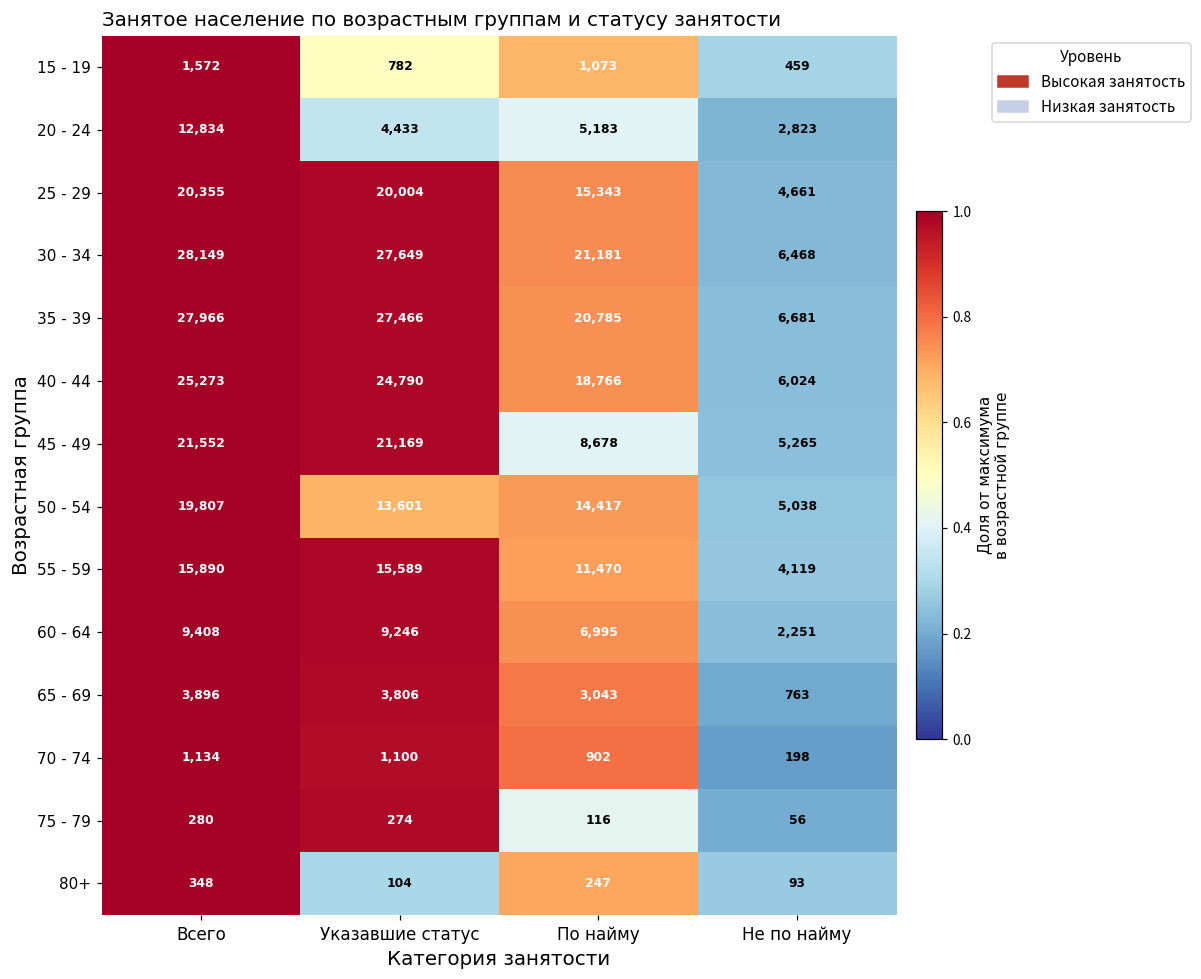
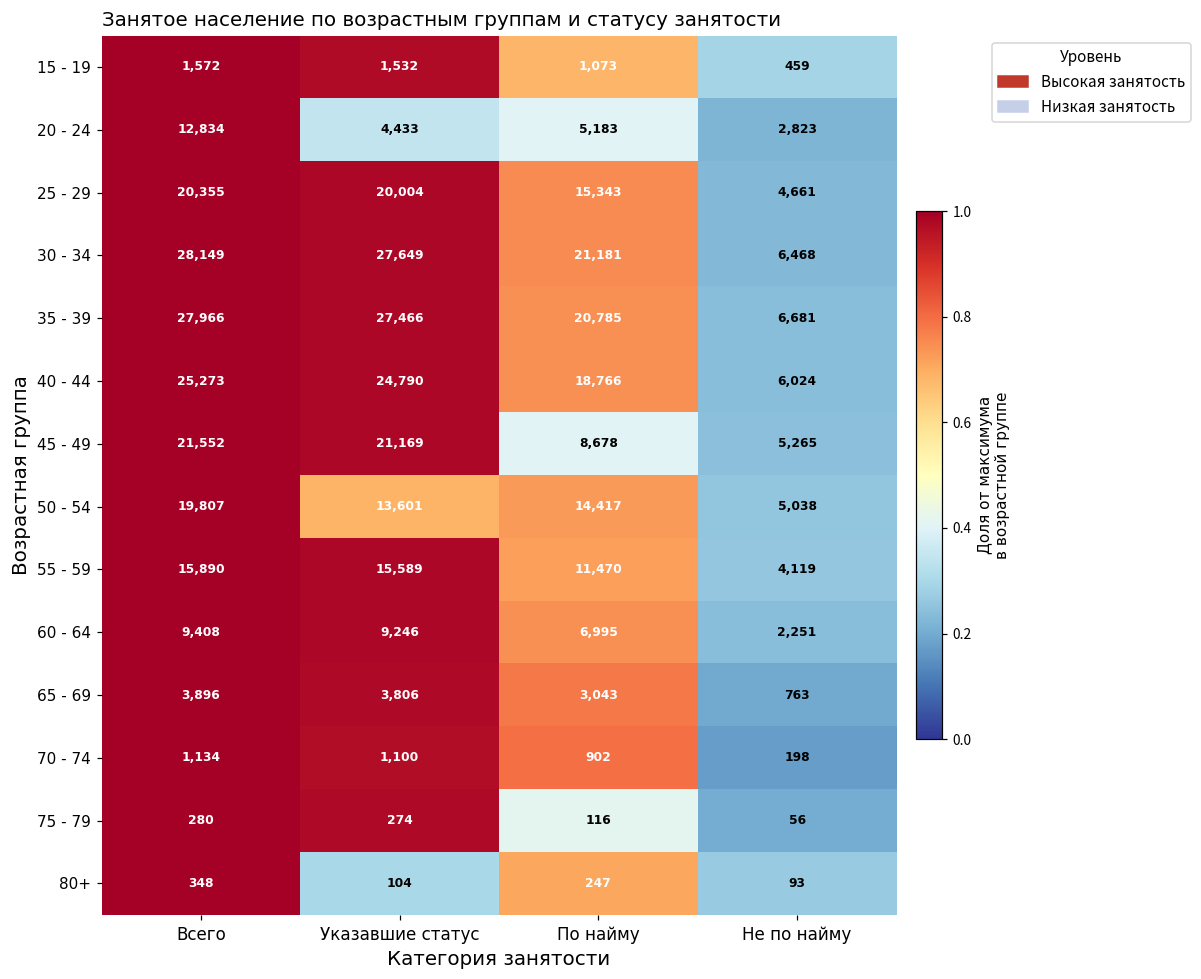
  {
    "15 - 19": {
      "Всего": "1,572",
-     "Указавшие статус": "782",
+     "Указавшие статус": "1,532",
      "По найму": "1,073",
      "Не по найму": "459"
    },
    "20 - 24": {
      "Всего": "12,834",
      "Указавшие статус": "4,433",
      "По найму": "5,183",
      "Не по найму": "2,823"
    },
    "25 - 29": {
      "Всего": "20,355",
      "Указавшие статус": "20,004",
      "По найму": "15,343",
      "Не по найму": "4,661"
    },
    "30 - 34": {
      "Всего": "28,149",
      "Указавшие статус": "27,649",
      "По найму": "21,181",
      "Не по найму": "6,468"
    },
    "35 - 39": {
      "Всего": "27,966",
      "Указавшие статус": "27,466",
      "По найму": "20,785",
      "Не по найму": "6,681"
    },
    "40 - 44": {
      "Всего": "25,273",
      "Указавшие статус": "24,790",
      "По найму": "18,766",
      "Не по найму": "6,024"
    },
    "45 - 49": {
      "Всего": "21,552",
      "Указавшие статус": "21,169",
      "По найму": "8,678",
      "Не по найму": "5,265"
    },
    "50 - 54": {
      "Всего": "19,807",
      "Указавшие статус": "13,601",
      "По найму": "14,417",
      "Не по найму": "5,038"
    },
    "55 - 59": {
      "Всего": "15,890",
      "Указавшие статус": "15,589",
      "По найму": "11,470",
      "Не по найму": "4,119"
    },
    "60 - 64": {
      "Всего": "9,408",
      "Указавшие статус": "9,246",
      "По найму": "6,995",
      "Не по найму": "2,251"
    },
    "65 - 69": {
      "Всего": "3,896",
      "Указавшие статус": "3,806",
      "По найму": "3,043",
      "Не по найму": "763"
    },
    "70 - 74": {
      "Всего": "1,134",
      "Указавшие статус": "1,100",
      "По найму": "902",
      "Не по найму": "198"
    },
    "75 - 79": {
      "Всего": "280",
      "Указавшие статус": "274",
      "По найму": "116",
      "Не по найму": "56"
    },
    "80+": {
      "Всего": "348",
      "Указавшие статус": "104",
      "По найму": "247",
      "Не по найму": "93"
    }
  }
